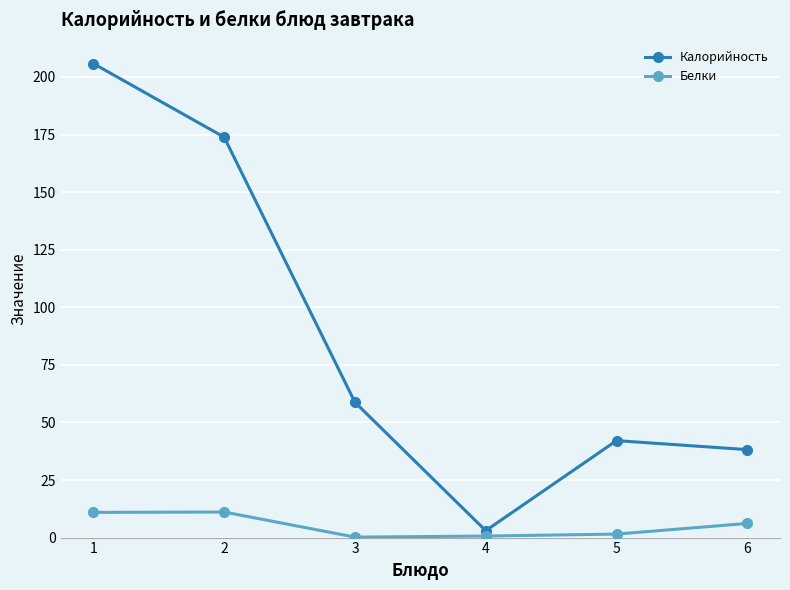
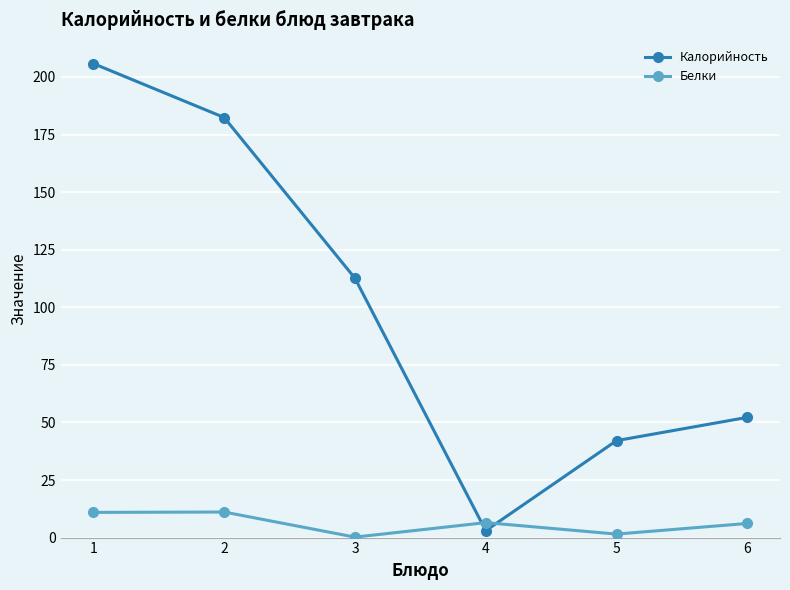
  {
    "Калорийность": {
      "1": 206,
-     "2": 174,
-     "3": 59,
+     "2": 182,
+     "3": 113,
      "4": 3,
      "5": 42,
-     "6": 38
+     "6": 52
    },
    "Белки": {
      "1": 11,
      "2": 11,
      "3": 0,
-     "4": 1,
+     "4": 6,
      "5": 2,
      "6": 6
    }
  }
